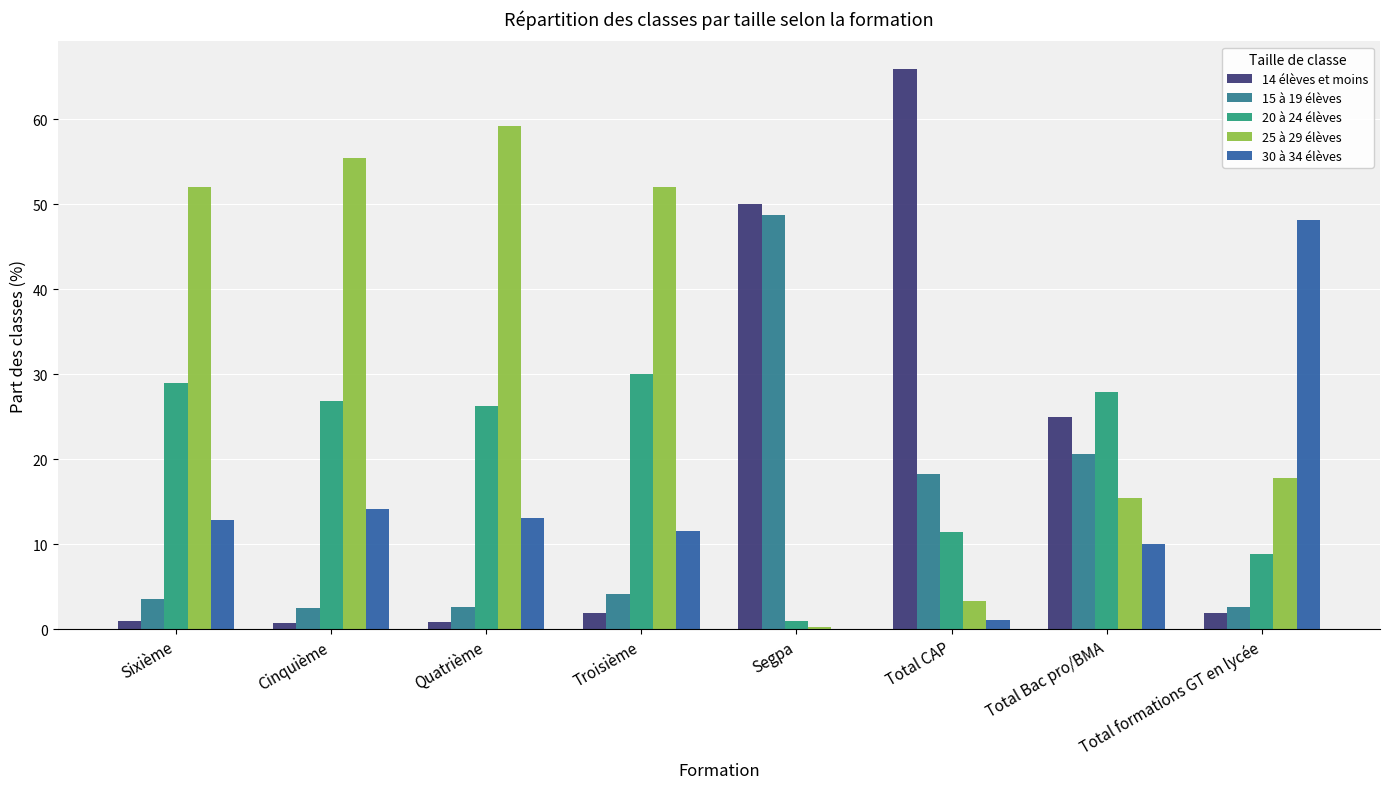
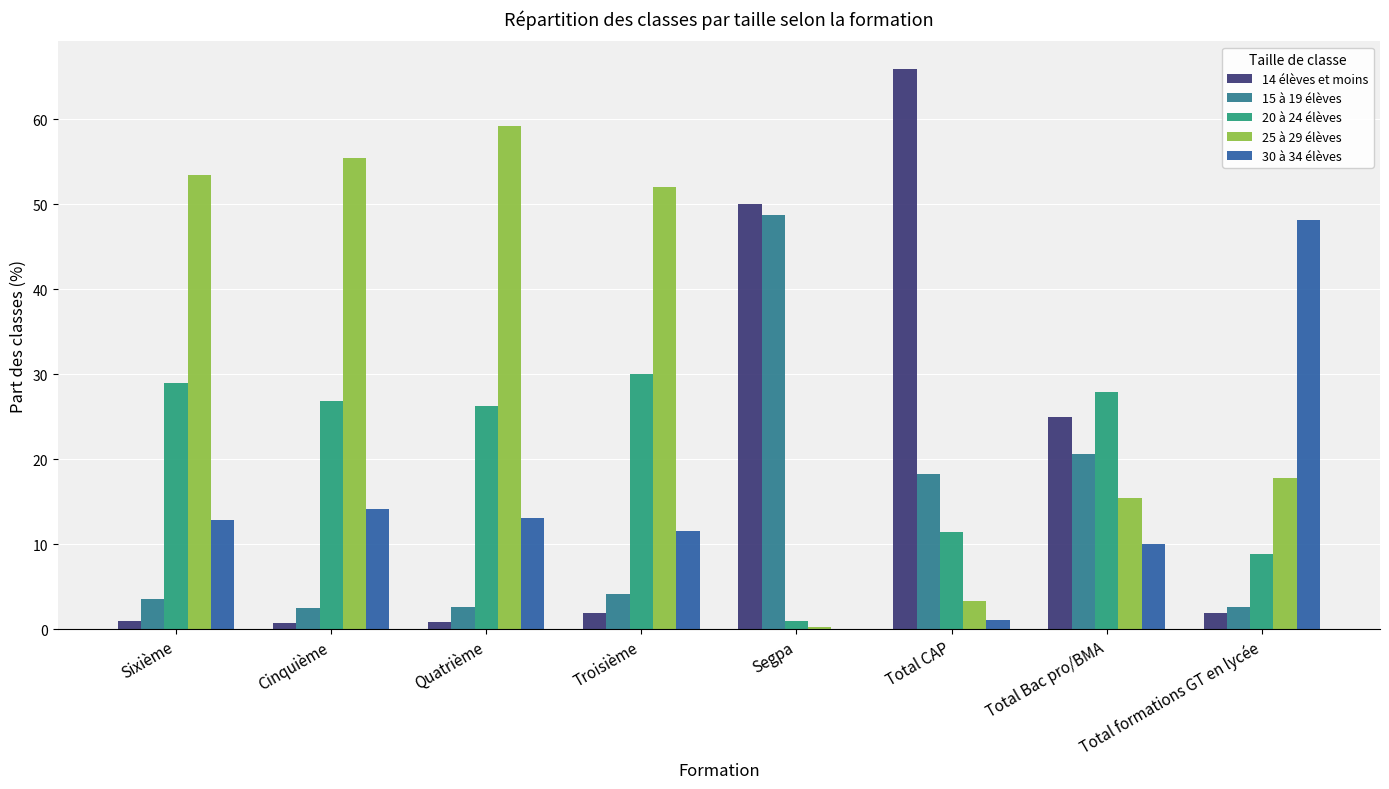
  {
    "14 élèves et moins": {
      "Sixième": 1,
      "Cinquième": 1,
      "Quatrième": 1,
      "Troisième": 2,
      "Segpa": 50,
      "Total CAP": 66,
      "Total Bac pro/BMA": 25,
      "Total formations GT en lycée": 2
    },
    "25 à 29 élèves": {
-     "Sixième": 52,
+     "Sixième": 53,
      "Cinquième": 55,
      "Quatrième": 59,
      "Troisième": 52,
      "Total CAP": 3,
      "Total Bac pro/BMA": 15,
      "Total formations GT en lycée": 18
    }
  }
